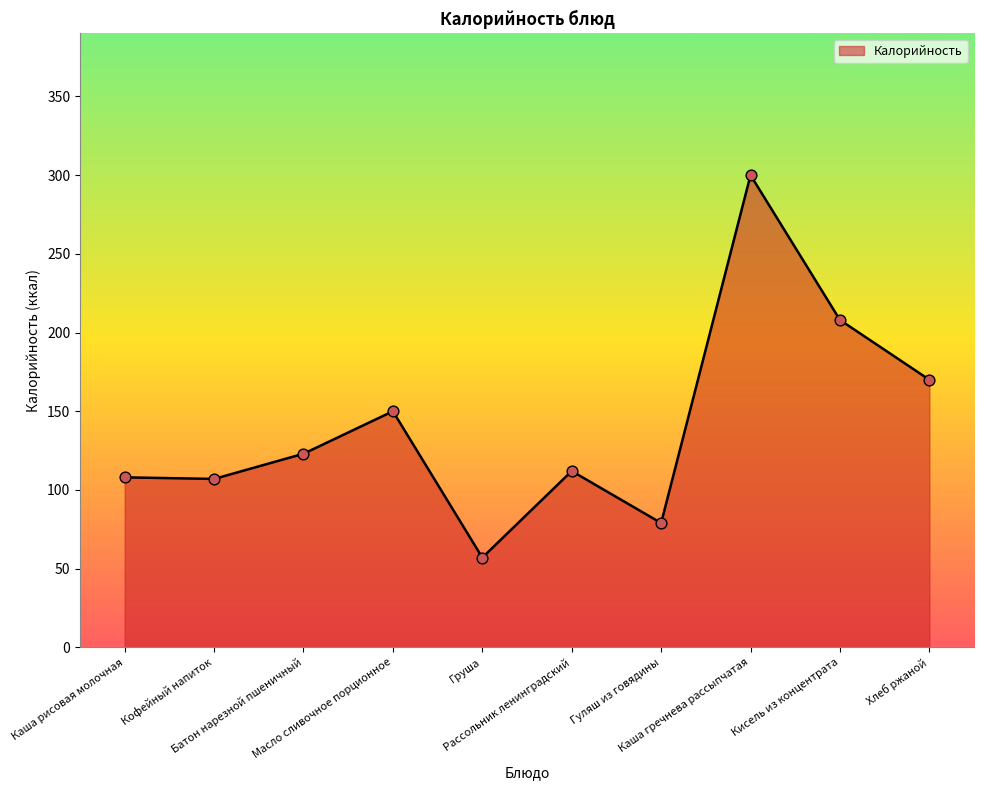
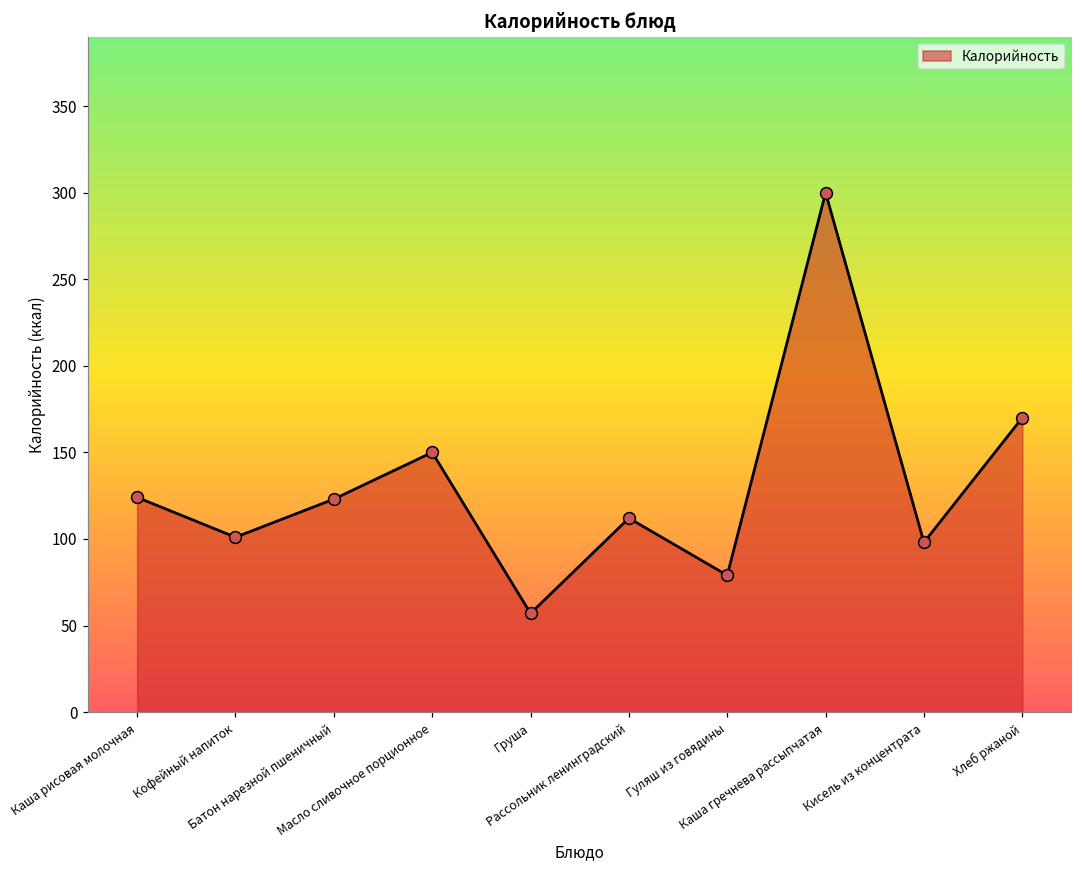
  {
-   "Каша рисовая молочная": 108,
-   "Кофейный напиток": 107,
+   "Каша рисовая молочная": 124,
+   "Кофейный напиток": 101,
    "Батон нарезной пшеничный": 123,
    "Масло сливочное порционное": 150,
    "Груша": 57,
    "Рассольник ленинградский": 112,
    "Гуляш из говядины": 79,
    "Каша гречнева рассыпчатая": 300,
-   "Кисель из концентрата": 208,
+   "Кисель из концентрата": 98,
    "Хлеб ржаной": 170
  }
